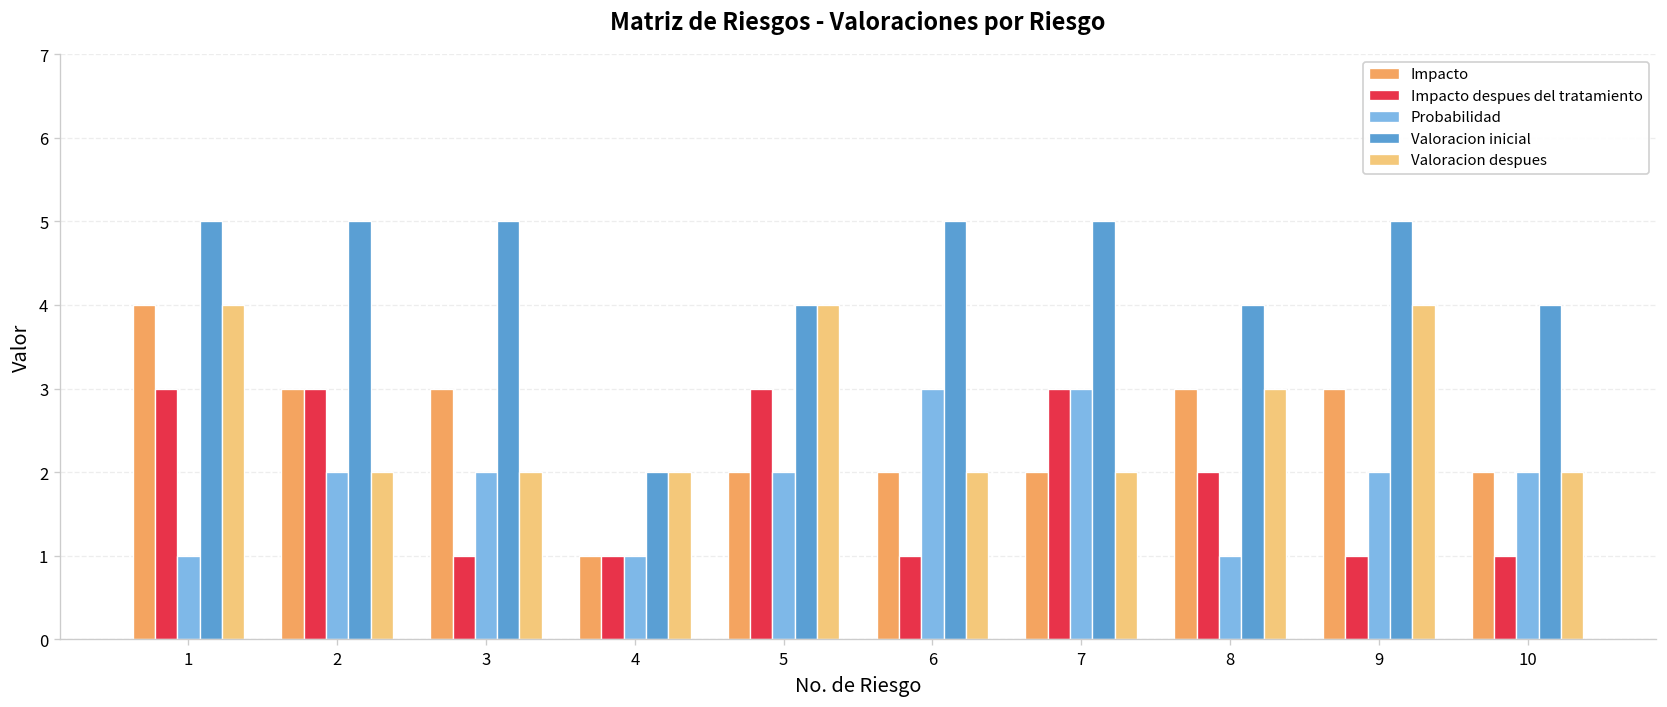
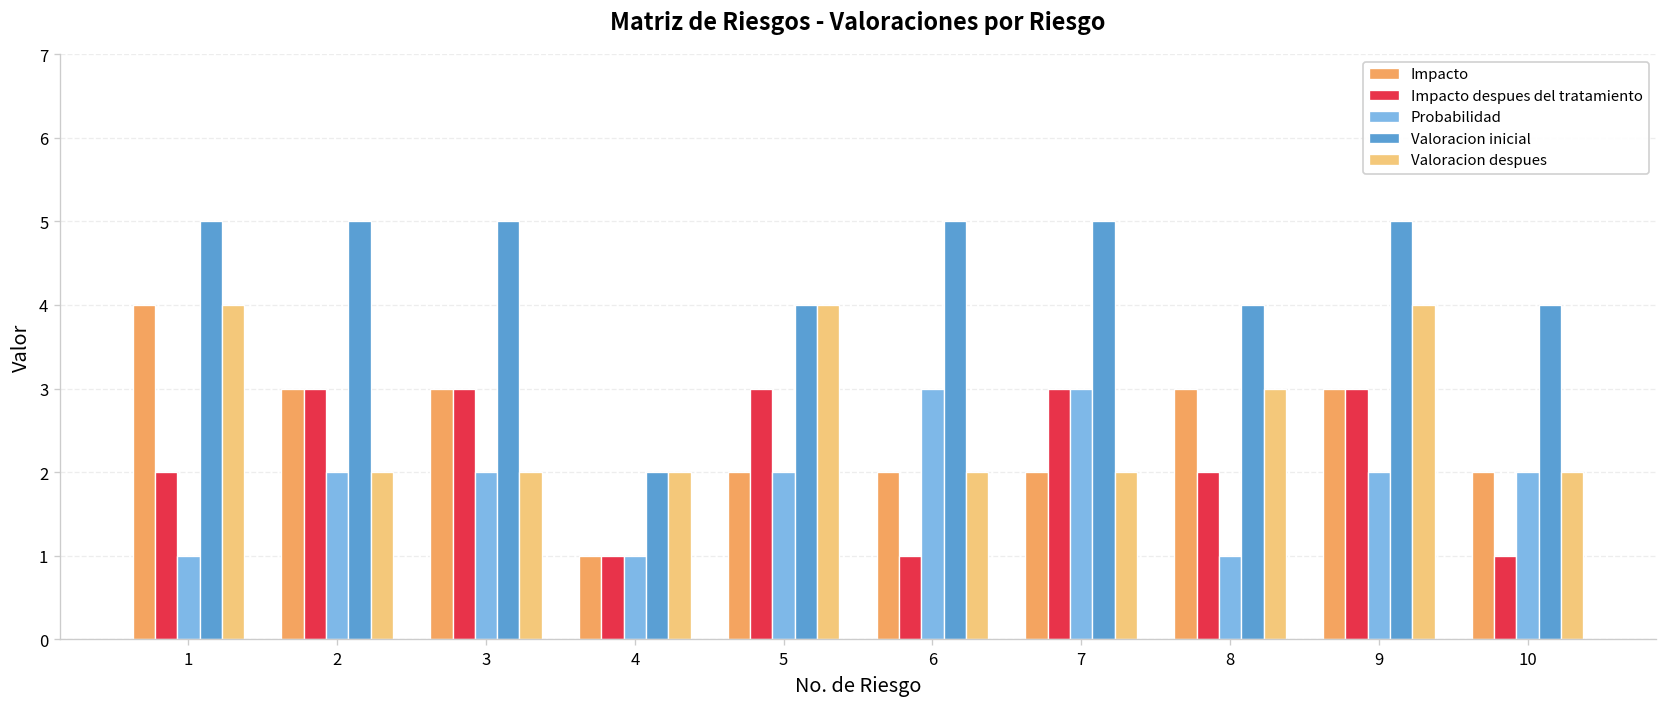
  {
    "Impacto despues del tratamiento": {
-     "1": 3,
+     "1": 2,
      "2": 3,
-     "3": 1,
+     "3": 3,
      "4": 1,
      "5": 3,
      "6": 1,
      "7": 3,
      "8": 2,
-     "9": 1,
+     "9": 3,
      "10": 1
    }
  }
